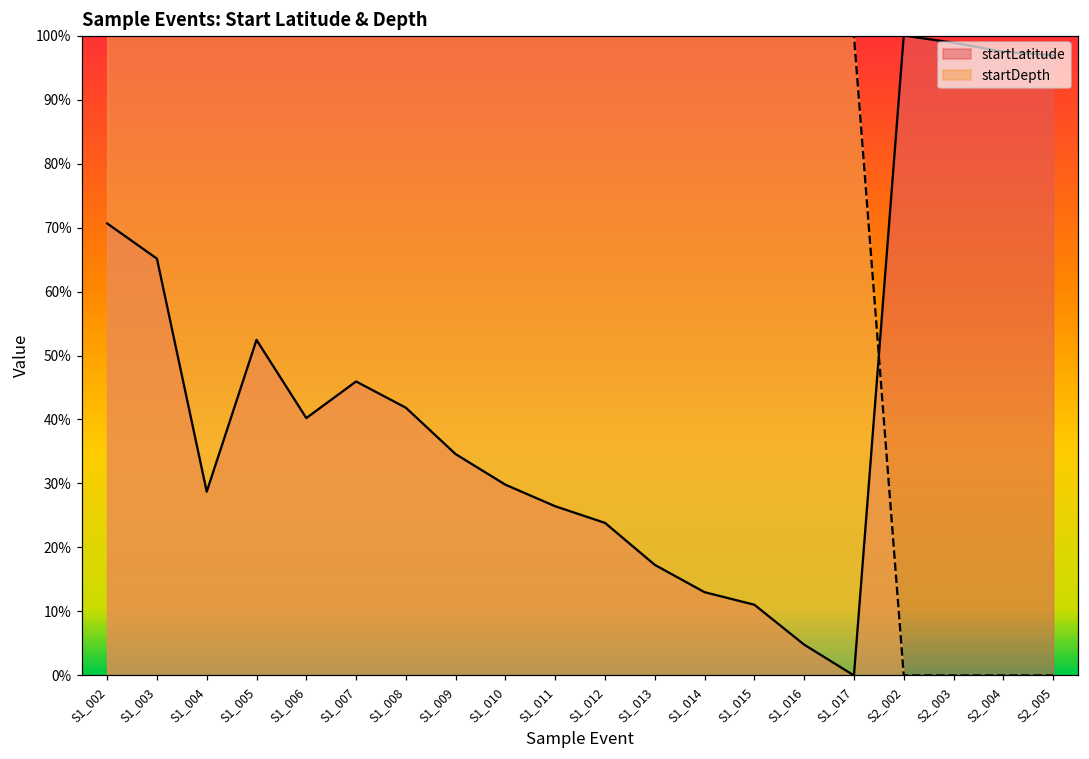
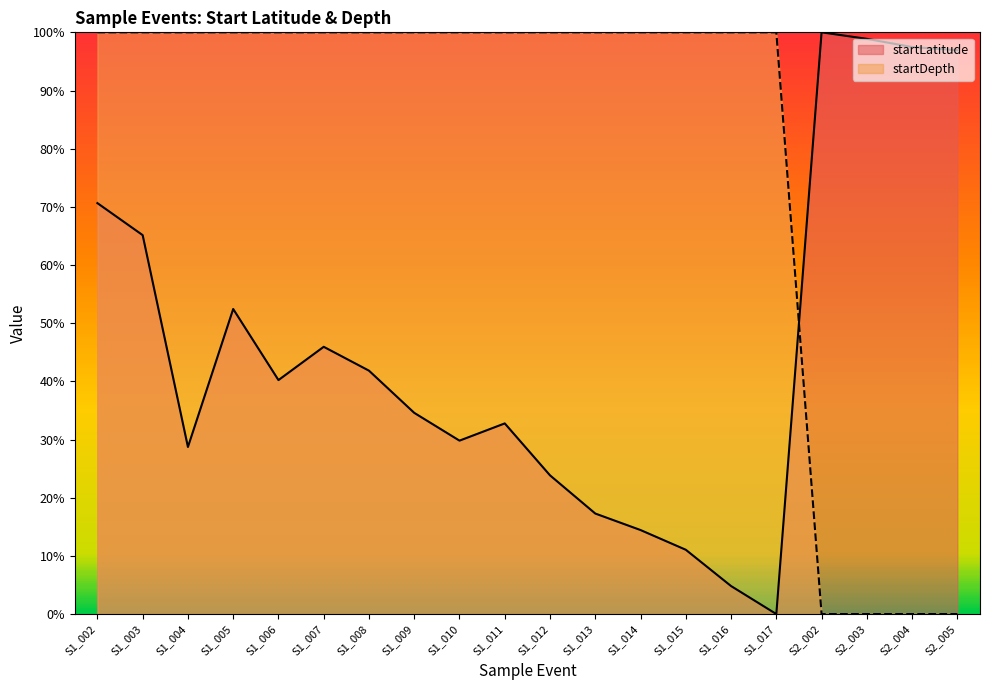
  {
    "startLatitude": {
      "S1_002": "71%",
      "S1_003": "65%",
      "S1_004": "29%",
      "S1_005": "52%",
      "S1_006": "40%",
      "S1_007": "46%",
      "S1_008": "42%",
      "S1_009": "35%",
      "S1_010": "30%",
-     "S1_011": "26%",
+     "S1_011": "33%",
      "S1_012": "24%",
      "S1_013": "17%",
-     "S1_014": "13%",
+     "S1_014": "14%",
      "S1_015": "11%",
      "S1_016": "5%",
      "S1_017": "0%",
      "S2_002": "100%"
    },
    "startDepth": {
      "S1_002": "100%",
      "S1_003": "100%",
      "S1_004": "100%",
      "S1_005": "100%",
      "S1_006": "100%",
      "S1_007": "100%",
      "S1_008": "100%",
      "S1_009": "100%",
      "S1_010": "100%",
      "S1_011": "100%",
      "S1_012": "100%",
      "S1_013": "100%",
      "S1_014": "100%",
      "S1_015": "100%",
      "S1_016": "100%",
      "S1_017": "100%",
      "S2_002": "0%",
      "S2_003": "0%",
      "S2_004": "0%",
      "S2_005": "0%"
    }
  }
